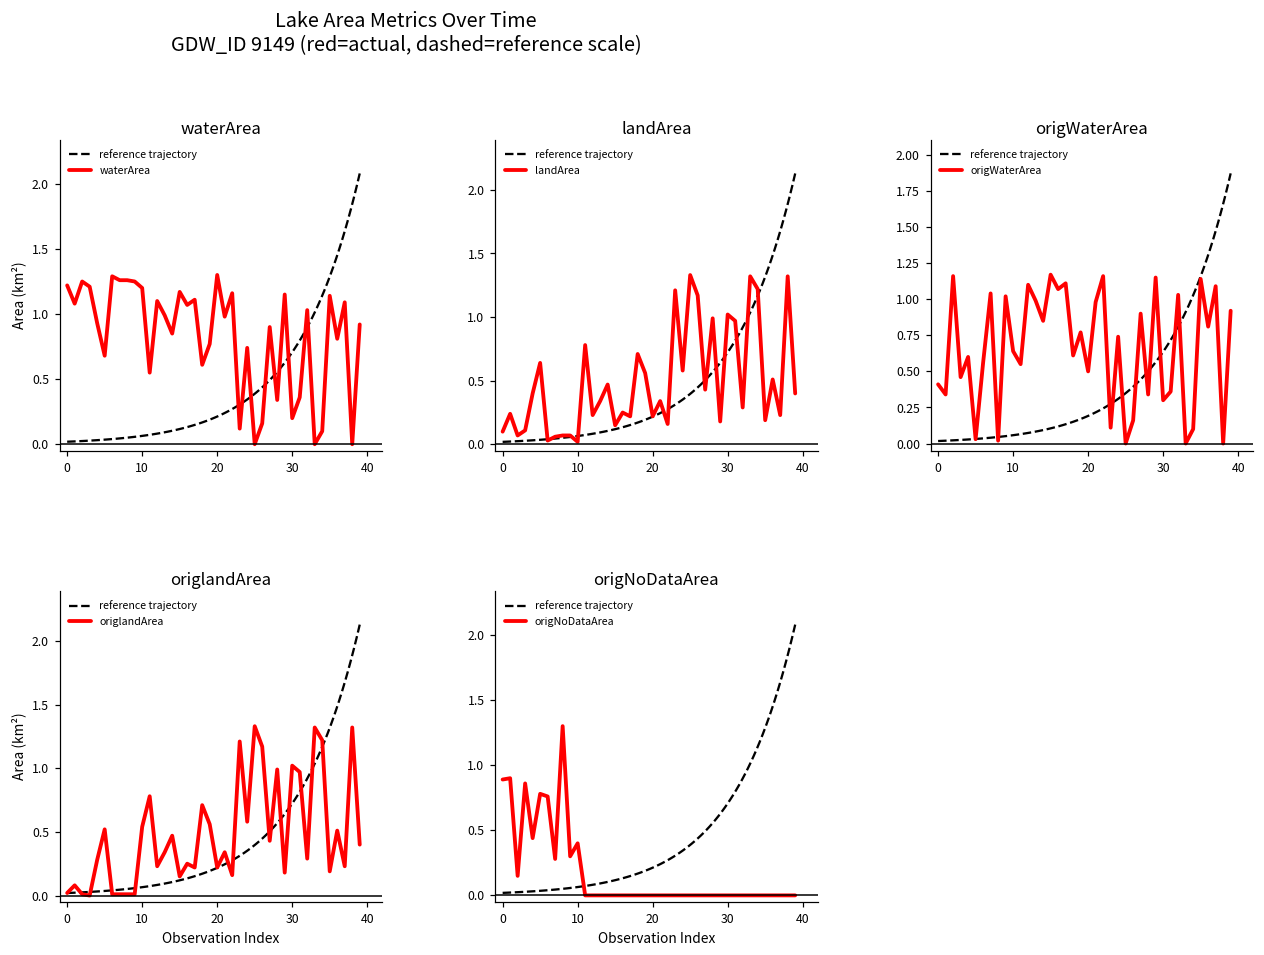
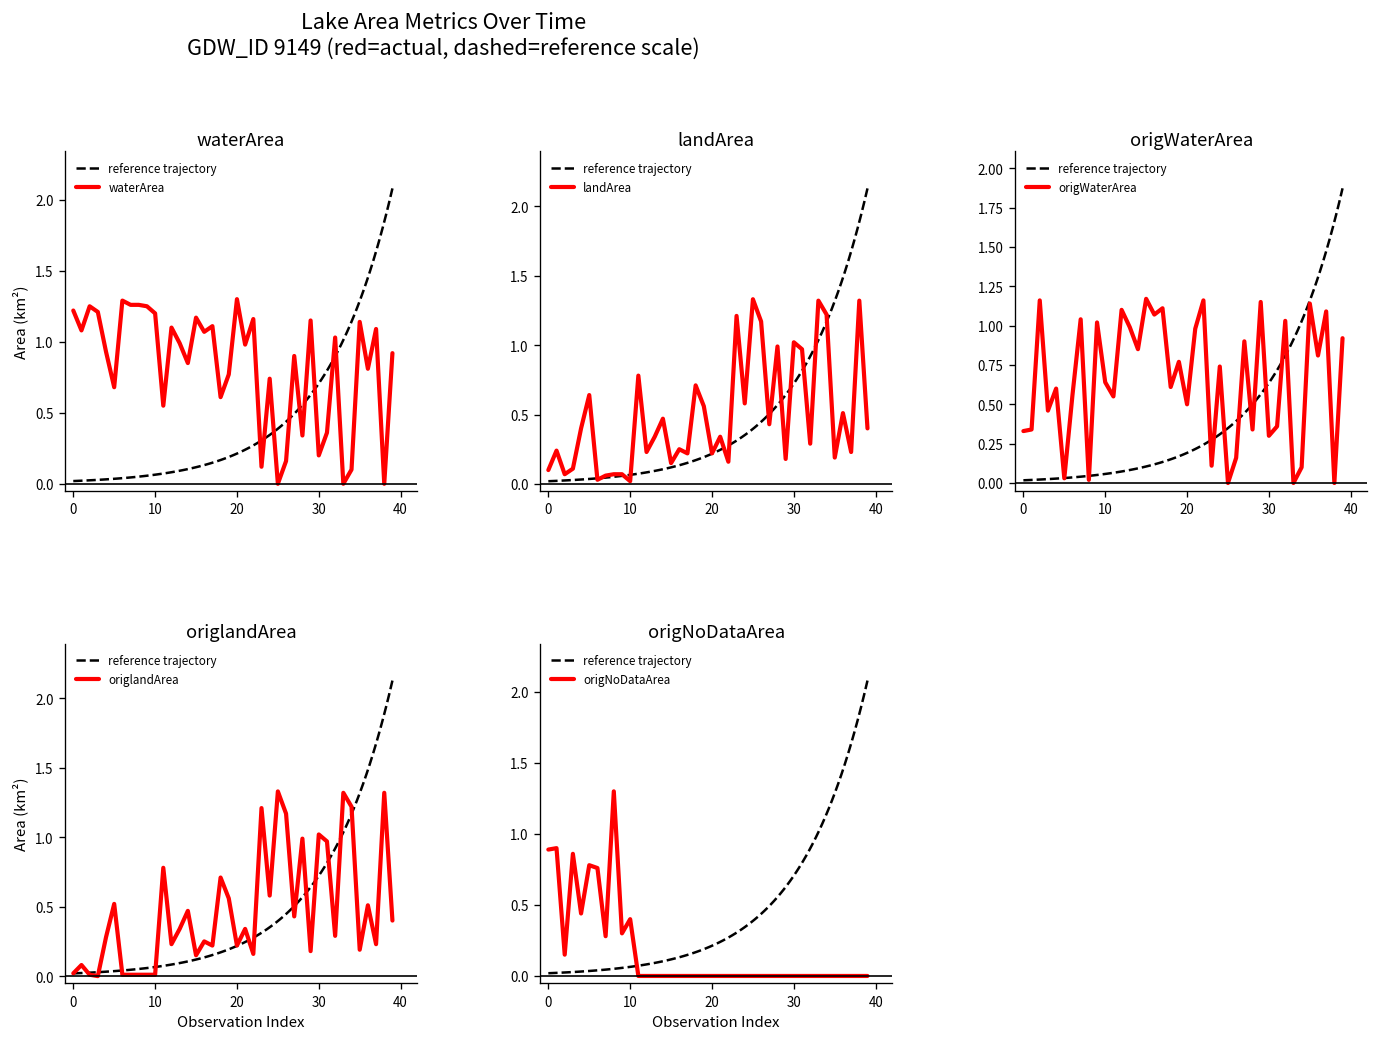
  {
    "waterArea": {
      "reference trajectory": {
        "0": 0.02
      },
      "waterArea": {
        "0": 1.22,
        "10": 1.20,
        "20": 1.30,
        "30": 0.20
      }
    },
    "landArea": {
      "reference trajectory": {
        "0": 0.02
      },
      "landArea": {
        "0": 0.10,
        "10": 0.02,
        "30": 1.02
      }
    },
    "origWaterArea": {
      "reference trajectory": {
        "0": 0.02
      },
      "origWaterArea": {
-       "0": 0.41,
+       "0": 0.33,
        "10": 0.64,
        "20": 0.50,
        "30": 0.30
      }
    },
    "origlandArea": {
      "origlandArea": {
-       "10": 0.54,
+       "10": 0.01,
        "30": 1.02
      }
    },
    "origNoDataArea": {
      "reference trajectory": {
        "0": 0.02
      },
      "origNoDataArea": {
        "0": 0.89,
        "10": 0.40,
        "20": 0.00,
        "30": 0.00
      }
    }
  }
